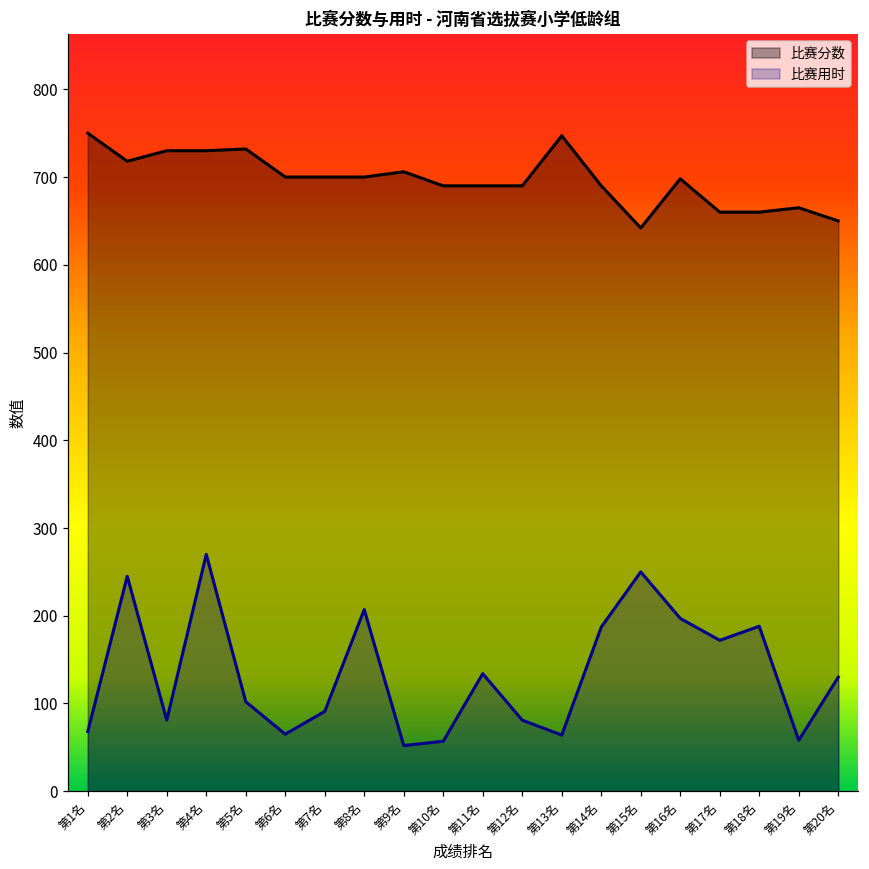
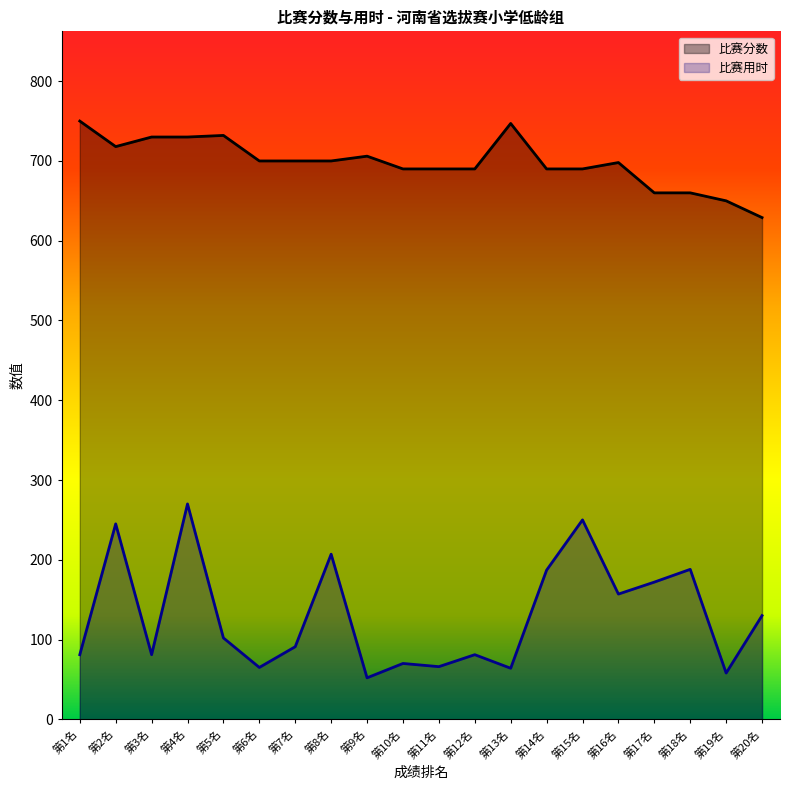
  {
    "比赛分数": {
      "第1名": 750,
      "第2名": 720,
      "第3名": 730,
      "第4名": 730,
      "第5名": 730,
      "第6名": 700,
      "第7名": 700,
      "第8名": 700,
      "第9名": 710,
      "第10名": 690,
      "第11名": 690,
      "第12名": 690,
      "第13名": 750,
      "第14名": 690,
-     "第15名": 640,
+     "第15名": 690,
      "第16名": 700,
      "第17名": 660,
      "第18名": 660,
-     "第19名": 670,
-     "第20名": 650
+     "第19名": 650,
+     "第20名": 630
    },
    "比赛用时": {
-     "第1名": 70,
+     "第1名": 80,
      "第2名": 250,
      "第3名": 80,
      "第4名": 270,
      "第5名": 100,
      "第6名": 70,
      "第7名": 90,
      "第8名": 210,
      "第9名": 50,
-     "第10名": 60,
-     "第11名": 130,
+     "第10名": 70,
+     "第11名": 70,
      "第12名": 80,
      "第13名": 60,
      "第14名": 190,
      "第15名": 250,
-     "第16名": 200,
+     "第16名": 160,
      "第17名": 170,
      "第18名": 190,
      "第19名": 60,
      "第20名": 130
    }
  }
